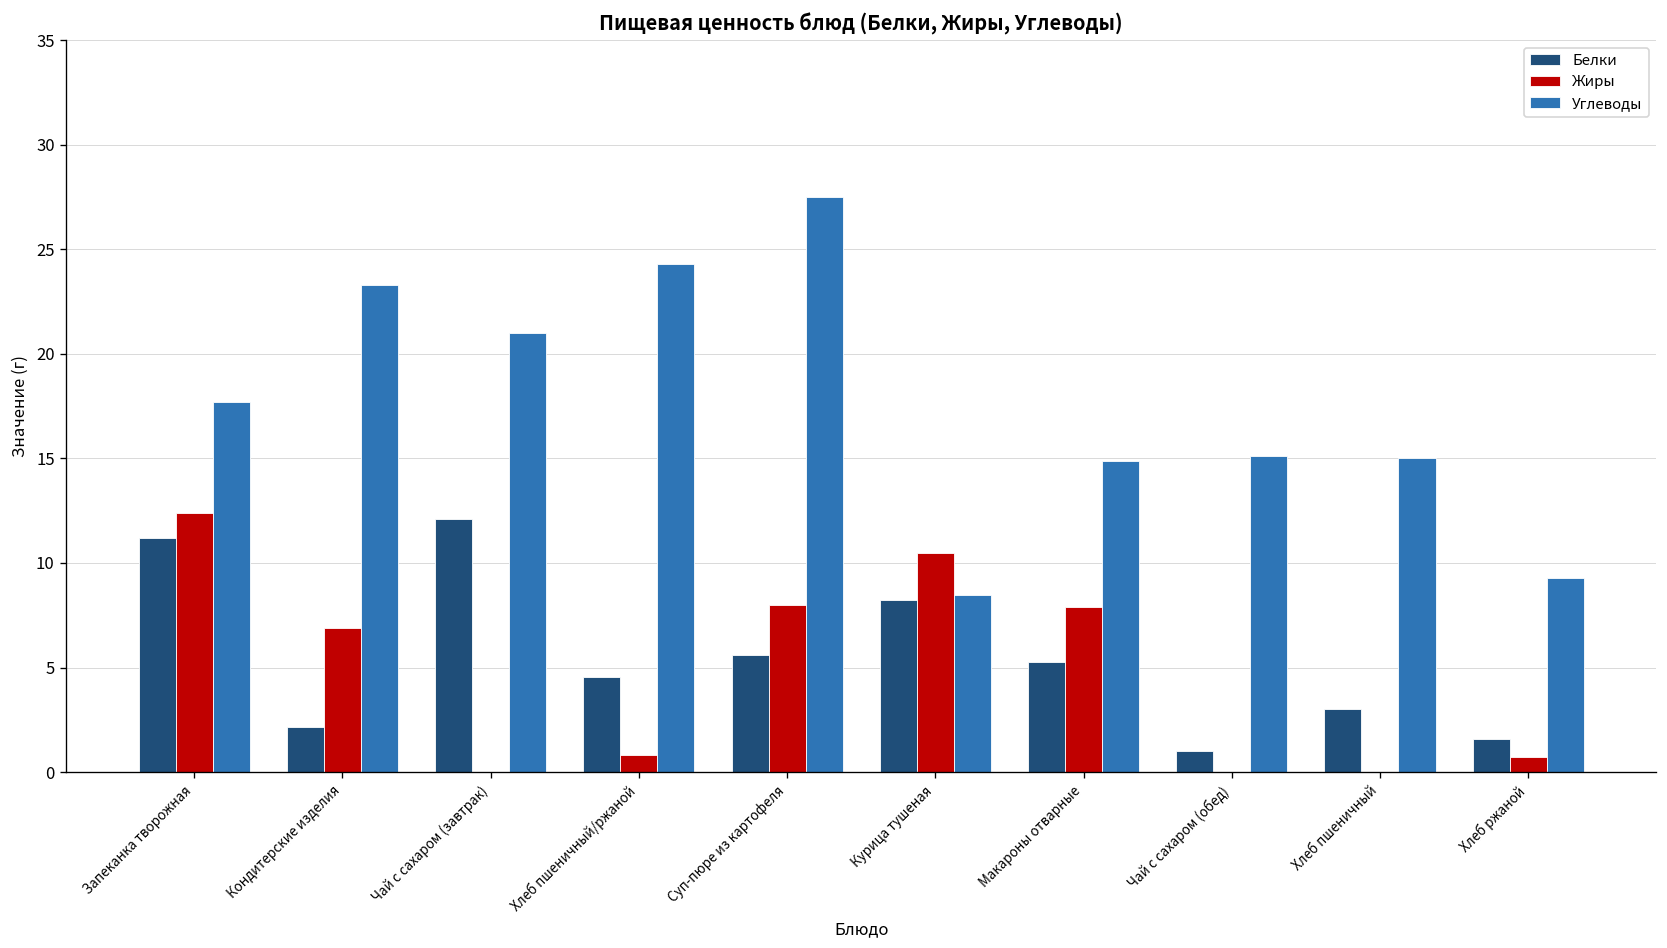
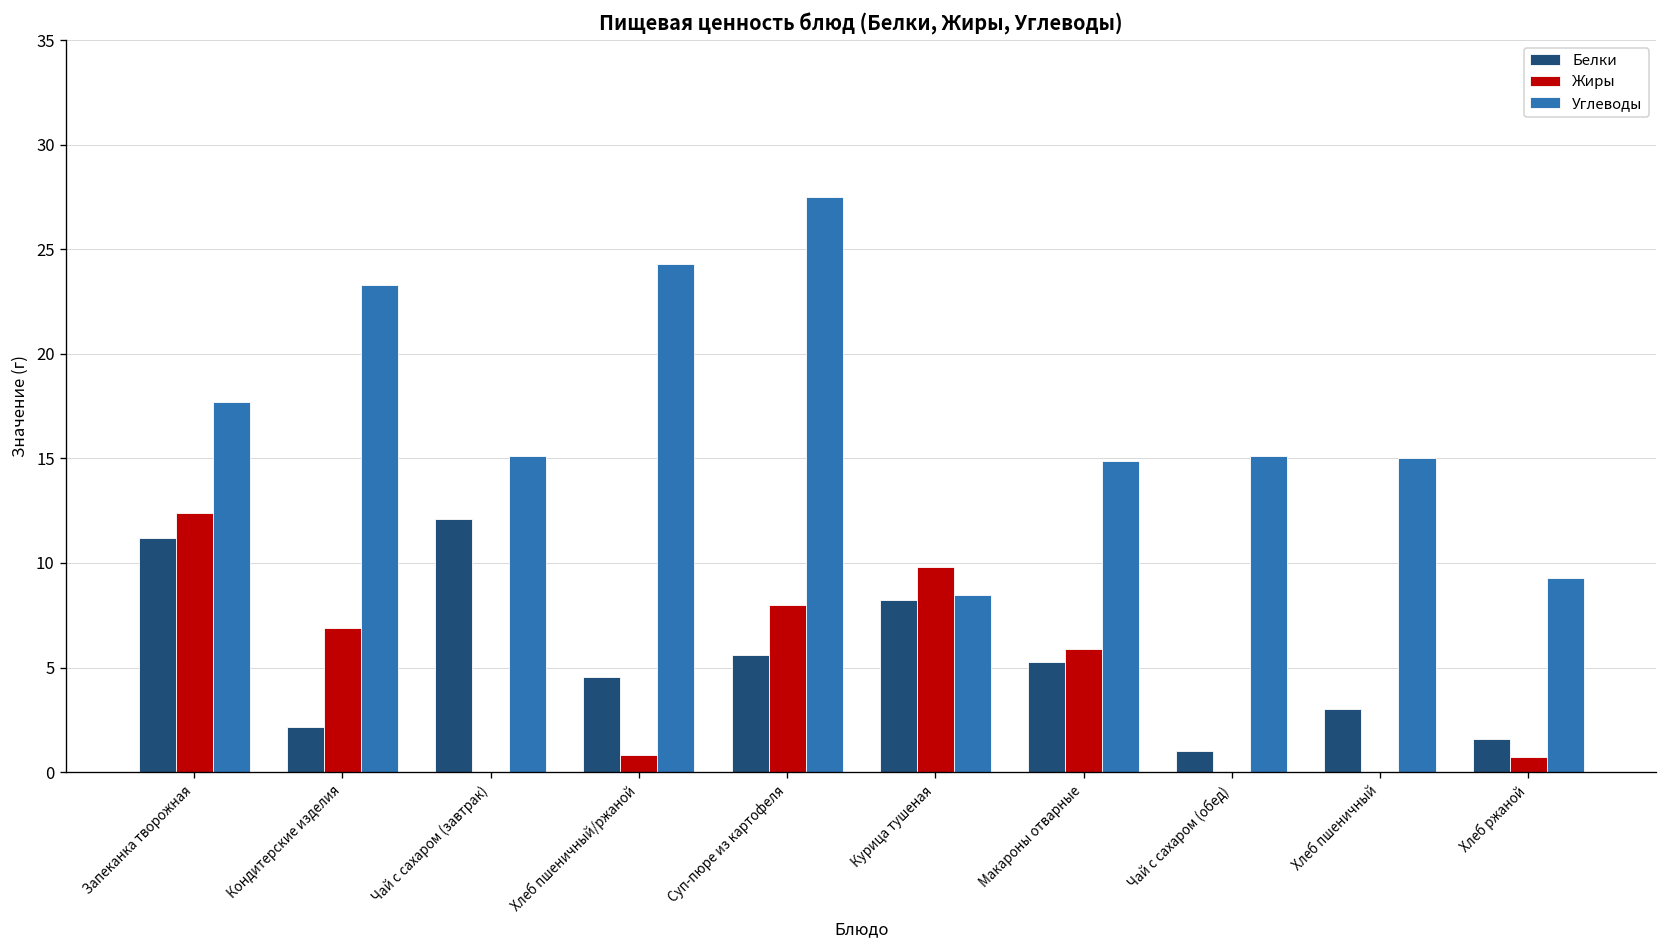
  {
    "Белки": {
      "Запеканка творожная": 11.2,
      "Кондитерские изделия": 2.2,
      "Чай с сахаром (завтрак)": 12.1,
      "Хлеб пшеничный/ржаной": 4.6,
      "Суп-пюре из картофеля": 5.6,
      "Курица тушеная": 8.2,
      "Макароны отварные": 5.3,
      "Чай с сахаром (обед)": 1.0,
      "Хлеб пшеничный": 3.0,
      "Хлеб ржаной": 1.6
    },
    "Жиры": {
      "Запеканка творожная": 12.4,
      "Кондитерские изделия": 6.9,
      "Чай с сахаром (завтрак)": 0.0,
      "Хлеб пшеничный/ржаной": 0.8,
      "Суп-пюре из картофеля": 8.0,
-     "Курица тушеная": 10.5,
-     "Макароны отварные": 7.9,
+     "Курица тушеная": 9.8,
+     "Макароны отварные": 5.9,
      "Чай с сахаром (обед)": 0.0,
      "Хлеб пшеничный": 0.0,
      "Хлеб ржаной": 0.7
    },
    "Углеводы": {
      "Запеканка творожная": 17.7,
      "Кондитерские изделия": 23.3,
-     "Чай с сахаром (завтрак)": 21.0,
+     "Чай с сахаром (завтрак)": 15.1,
      "Хлеб пшеничный/ржаной": 24.3,
      "Суп-пюре из картофеля": 27.5,
      "Курица тушеная": 8.5,
      "Макароны отварные": 14.9,
      "Чай с сахаром (обед)": 15.1,
      "Хлеб пшеничный": 15.0,
      "Хлеб ржаной": 9.3
    }
  }
